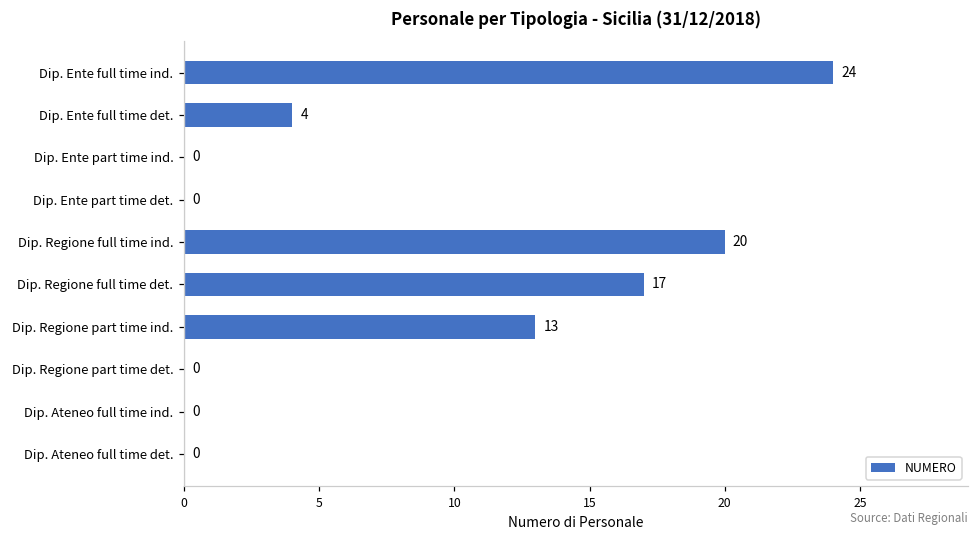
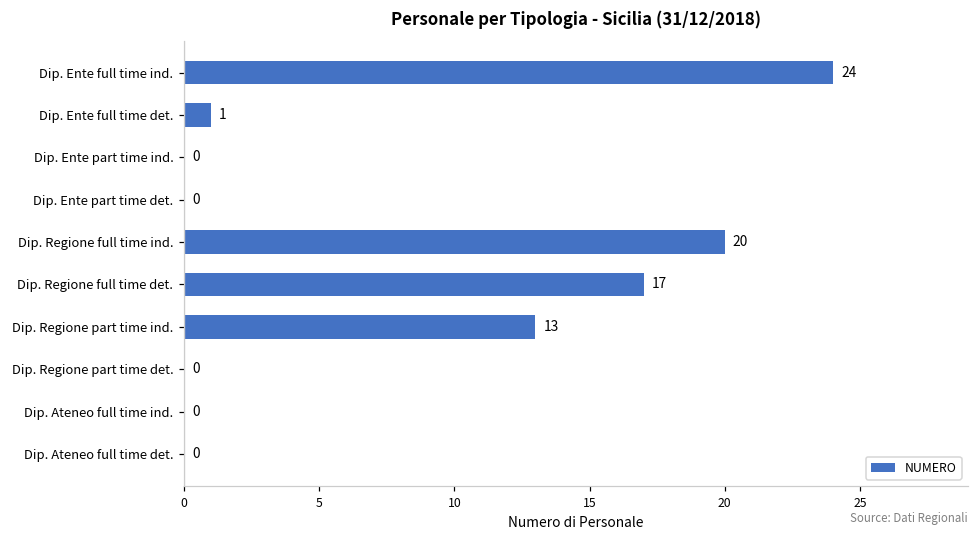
  {
    "Dip. Ente full time ind.": 24,
-   "Dip. Ente full time det.": 4,
+   "Dip. Ente full time det.": 1,
    "Dip. Ente part time ind.": 0,
    "Dip. Ente part time det.": 0,
    "Dip. Regione full time ind.": 20,
    "Dip. Regione full time det.": 17,
    "Dip. Regione part time ind.": 13,
    "Dip. Regione part time det.": 0,
    "Dip. Ateneo full time ind.": 0,
    "Dip. Ateneo full time det.": 0
  }
